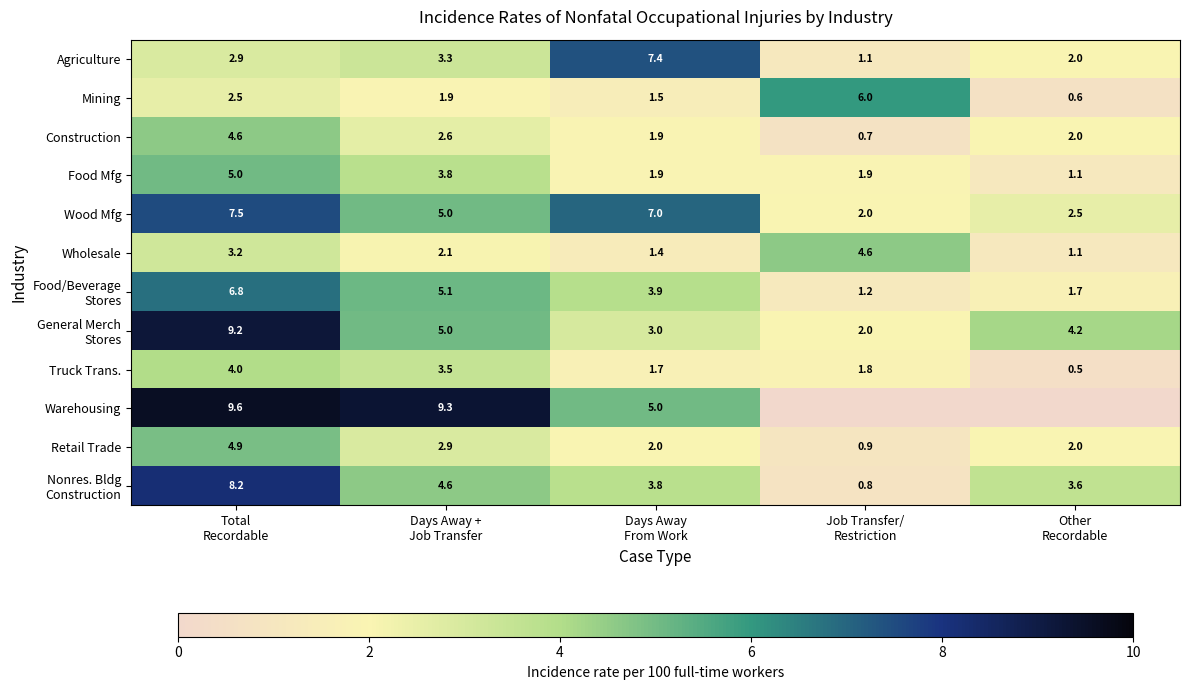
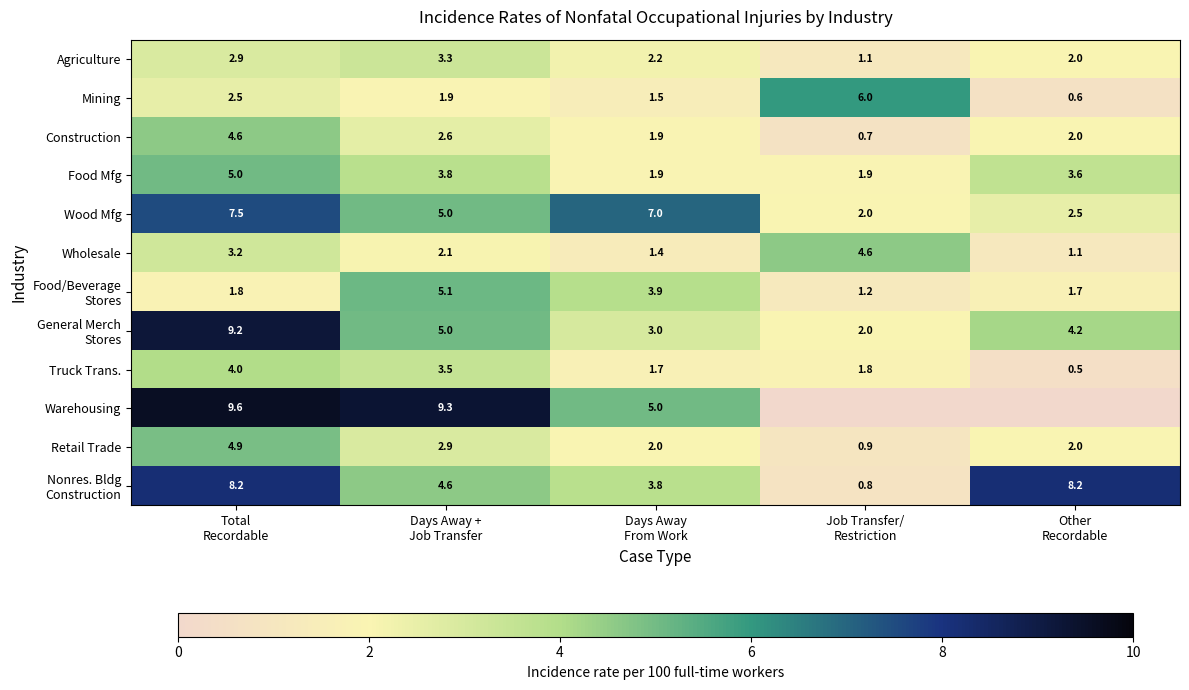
  {
    "Agriculture": {
      "Total Recordable": 2.9,
      "Days Away + Job Transfer": 3.3,
-     "Days Away From Work": 7.4,
+     "Days Away From Work": 2.2,
      "Job Transfer/ Restriction": 1.1,
      "Other Recordable": 2.0
    },
    "Mining": {
      "Total Recordable": 2.5,
      "Days Away + Job Transfer": 1.9,
      "Days Away From Work": 1.5,
      "Job Transfer/ Restriction": 6.0,
      "Other Recordable": 0.6
    },
    "Construction": {
      "Total Recordable": 4.6,
      "Days Away + Job Transfer": 2.6,
      "Days Away From Work": 1.9,
      "Job Transfer/ Restriction": 0.7,
      "Other Recordable": 2.0
    },
    "Food Mfg": {
      "Total Recordable": 5.0,
      "Days Away + Job Transfer": 3.8,
      "Days Away From Work": 1.9,
      "Job Transfer/ Restriction": 1.9,
-     "Other Recordable": 1.1
+     "Other Recordable": 3.6
    },
    "Wood Mfg": {
      "Total Recordable": 7.5,
      "Days Away + Job Transfer": 5.0,
      "Days Away From Work": 7.0,
      "Job Transfer/ Restriction": 2.0,
      "Other Recordable": 2.5
    },
    "Wholesale": {
      "Total Recordable": 3.2,
      "Days Away + Job Transfer": 2.1,
      "Days Away From Work": 1.4,
      "Job Transfer/ Restriction": 4.6,
      "Other Recordable": 1.1
    },
    "Food/Beverage Stores": {
-     "Total Recordable": 6.8,
+     "Total Recordable": 1.8,
      "Days Away + Job Transfer": 5.1,
      "Days Away From Work": 3.9,
      "Job Transfer/ Restriction": 1.2,
      "Other Recordable": 1.7
    },
    "General Merch Stores": {
      "Total Recordable": 9.2,
      "Days Away + Job Transfer": 5.0,
      "Days Away From Work": 3.0,
      "Job Transfer/ Restriction": 2.0,
      "Other Recordable": 4.2
    },
    "Truck Trans.": {
      "Total Recordable": 4.0,
      "Days Away + Job Transfer": 3.5,
      "Days Away From Work": 1.7,
      "Job Transfer/ Restriction": 1.8,
      "Other Recordable": 0.5
    },
    "Warehousing": {
      "Total Recordable": 9.6,
      "Days Away + Job Transfer": 9.3,
      "Days Away From Work": 5.0
    },
    "Retail Trade": {
      "Total Recordable": 4.9,
      "Days Away + Job Transfer": 2.9,
      "Days Away From Work": 2.0,
      "Job Transfer/ Restriction": 0.9,
      "Other Recordable": 2.0
    },
    "Nonres. Bldg Construction": {
      "Total Recordable": 8.2,
      "Days Away + Job Transfer": 4.6,
      "Days Away From Work": 3.8,
      "Job Transfer/ Restriction": 0.8,
-     "Other Recordable": 3.6
+     "Other Recordable": 8.2
    }
  }
